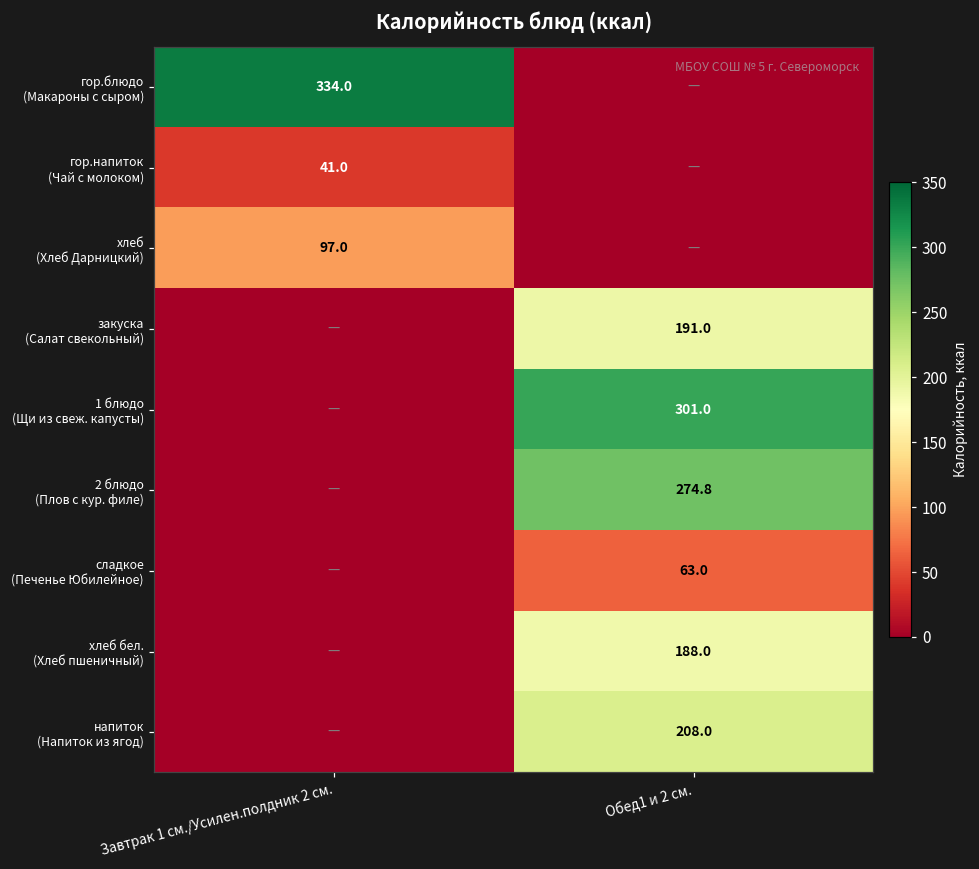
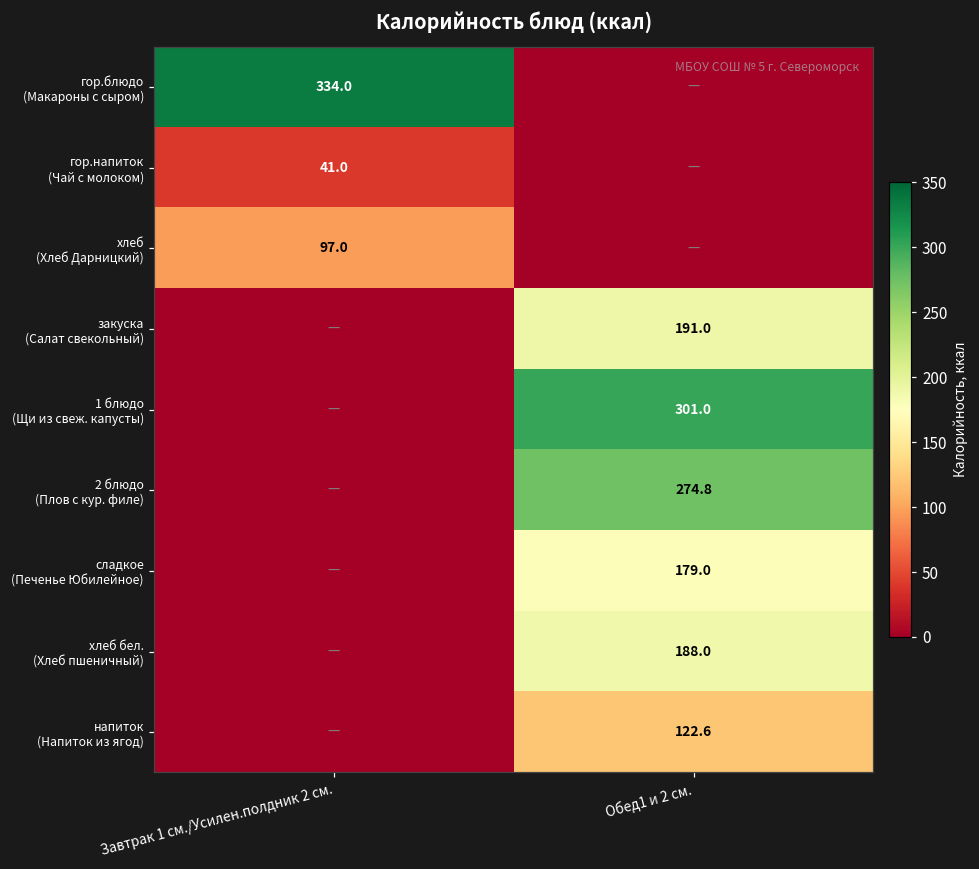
  {
    "гор.блюдо (Макароны с сыром)": {
      "Завтрак 1 см./Усилен.полдник 2 см.": 334.0
    },
    "гор.напиток (Чай с молоком)": {
      "Завтрак 1 см./Усилен.полдник 2 см.": 41.0
    },
    "хлеб (Хлеб Дарницкий)": {
      "Завтрак 1 см./Усилен.полдник 2 см.": 97.0
    },
    "закуска (Салат свекольный)": {
      "Обед1 и 2 см.": 191.0
    },
    "1 блюдо (Щи из свеж. капусты)": {
      "Обед1 и 2 см.": 301.0
    },
    "2 блюдо (Плов с кур. филе)": {
      "Обед1 и 2 см.": 274.8
    },
    "сладкое (Печенье Юбилейное)": {
-     "Обед1 и 2 см.": 63.0
+     "Обед1 и 2 см.": 179.0
    },
    "хлеб бел. (Хлеб пшеничный)": {
      "Обед1 и 2 см.": 188.0
    },
    "напиток (Напиток из ягод)": {
-     "Обед1 и 2 см.": 208.0
+     "Обед1 и 2 см.": 122.6
    }
  }
